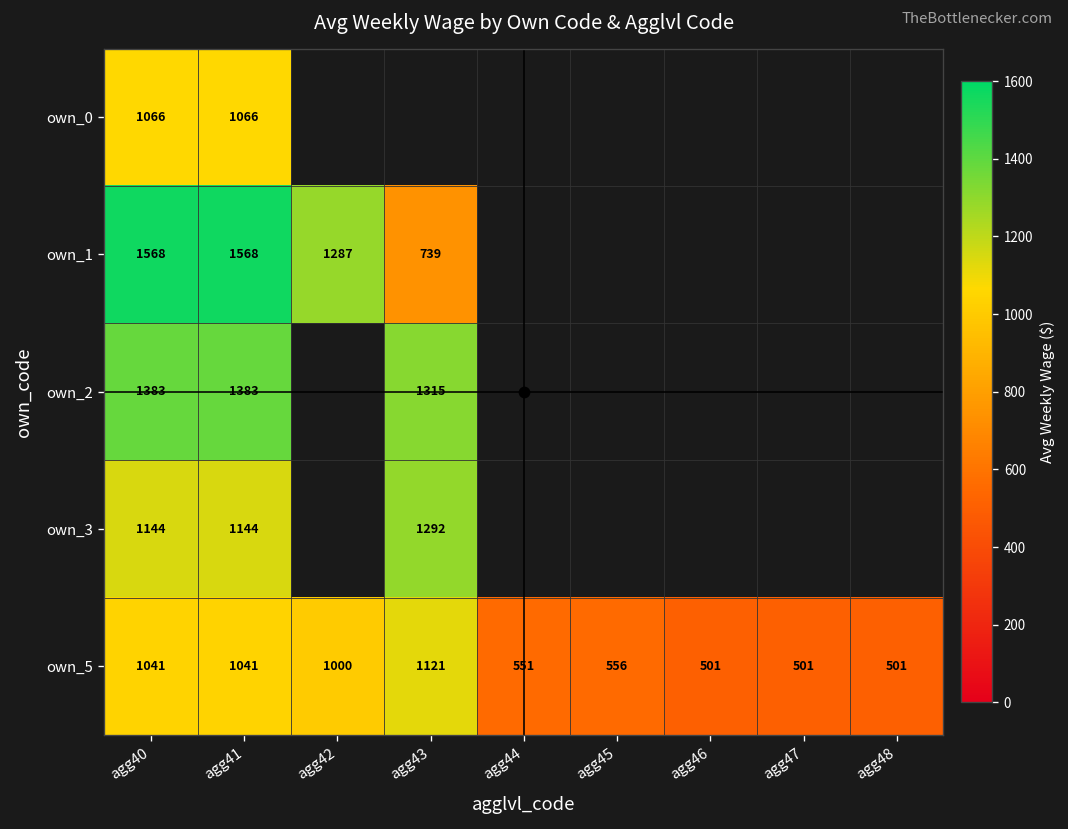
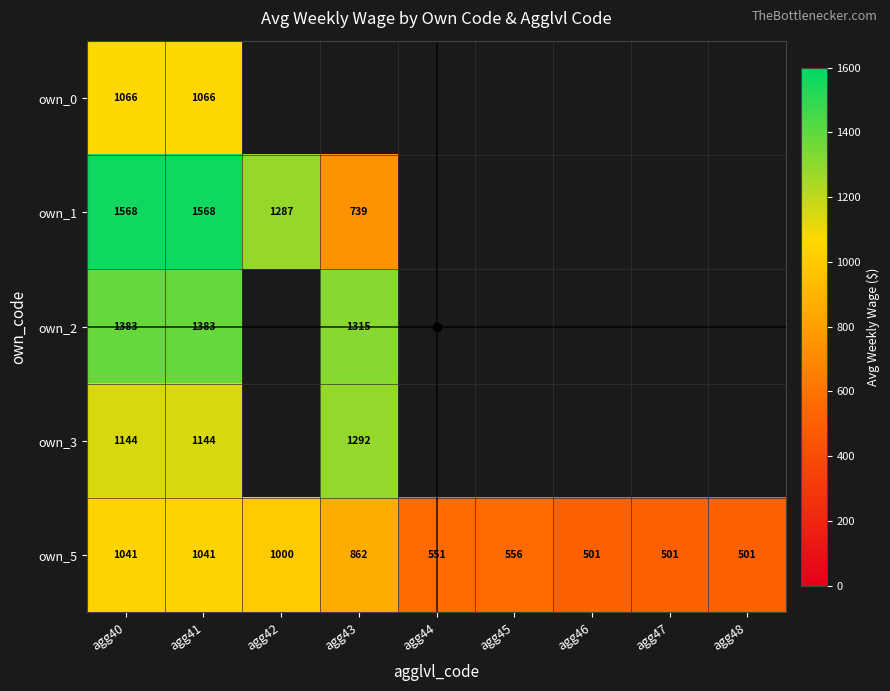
  {
    "own_0": {
      "agg40": 1066,
      "agg41": 1066
    },
    "own_1": {
      "agg40": 1568,
      "agg41": 1568,
      "agg42": 1287,
      "agg43": 739
    },
    "own_2": {
      "agg40": 1383,
      "agg41": 1383,
      "agg43": 1315
    },
    "own_3": {
      "agg40": 1144,
      "agg41": 1144,
      "agg43": 1292
    },
    "own_5": {
      "agg40": 1041,
      "agg41": 1041,
      "agg42": 1000,
-     "agg43": 1121,
+     "agg43": 862,
      "agg44": 551,
      "agg45": 556,
      "agg46": 501,
      "agg47": 501,
      "agg48": 501
    }
  }
